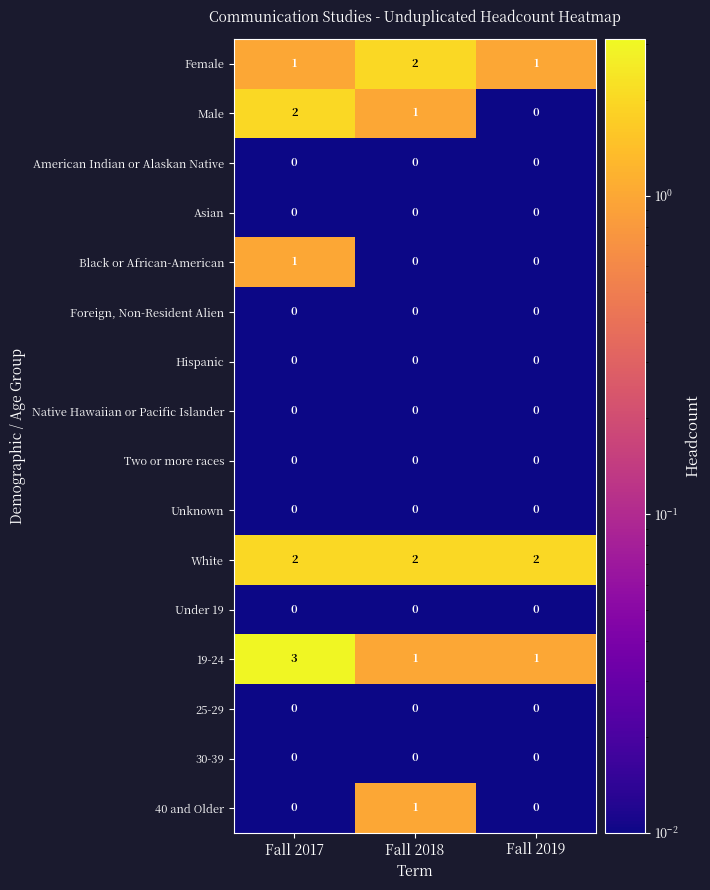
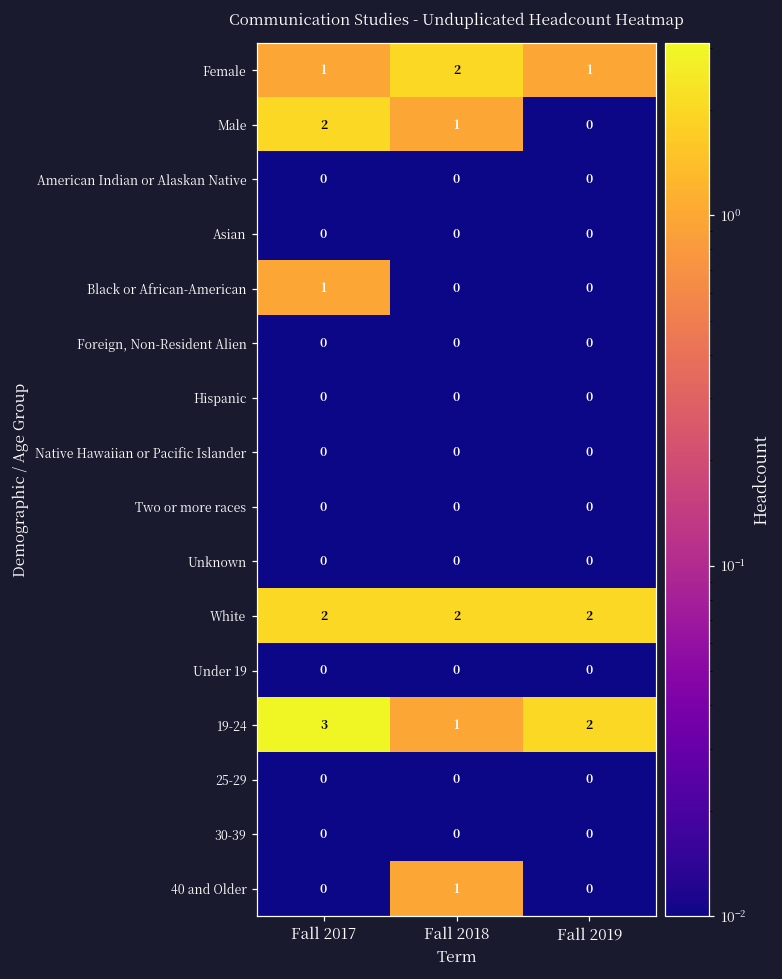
  {
    "Female": {
      "Fall 2017": 1,
      "Fall 2018": 2,
      "Fall 2019": 1
    },
    "Male": {
      "Fall 2017": 2,
      "Fall 2018": 1,
      "Fall 2019": 0
    },
    "American Indian or Alaskan Native": {
      "Fall 2017": 0,
      "Fall 2018": 0,
      "Fall 2019": 0
    },
    "Asian": {
      "Fall 2017": 0,
      "Fall 2018": 0,
      "Fall 2019": 0
    },
    "Black or African-American": {
      "Fall 2017": 1,
      "Fall 2018": 0,
      "Fall 2019": 0
    },
    "Foreign, Non-Resident Alien": {
      "Fall 2017": 0,
      "Fall 2018": 0,
      "Fall 2019": 0
    },
    "Hispanic": {
      "Fall 2017": 0,
      "Fall 2018": 0,
      "Fall 2019": 0
    },
    "Native Hawaiian or Pacific Islander": {
      "Fall 2017": 0,
      "Fall 2018": 0,
      "Fall 2019": 0
    },
    "Two or more races": {
      "Fall 2017": 0,
      "Fall 2018": 0,
      "Fall 2019": 0
    },
    "Unknown": {
      "Fall 2017": 0,
      "Fall 2018": 0,
      "Fall 2019": 0
    },
    "White": {
      "Fall 2017": 2,
      "Fall 2018": 2,
      "Fall 2019": 2
    },
    "Under 19": {
      "Fall 2017": 0,
      "Fall 2018": 0,
      "Fall 2019": 0
    },
    "19-24": {
      "Fall 2017": 3,
      "Fall 2018": 1,
-     "Fall 2019": 1
+     "Fall 2019": 2
    },
    "25-29": {
      "Fall 2017": 0,
      "Fall 2018": 0,
      "Fall 2019": 0
    },
    "30-39": {
      "Fall 2017": 0,
      "Fall 2018": 0,
      "Fall 2019": 0
    },
    "40 and Older": {
      "Fall 2017": 0,
      "Fall 2018": 1,
      "Fall 2019": 0
    }
  }
